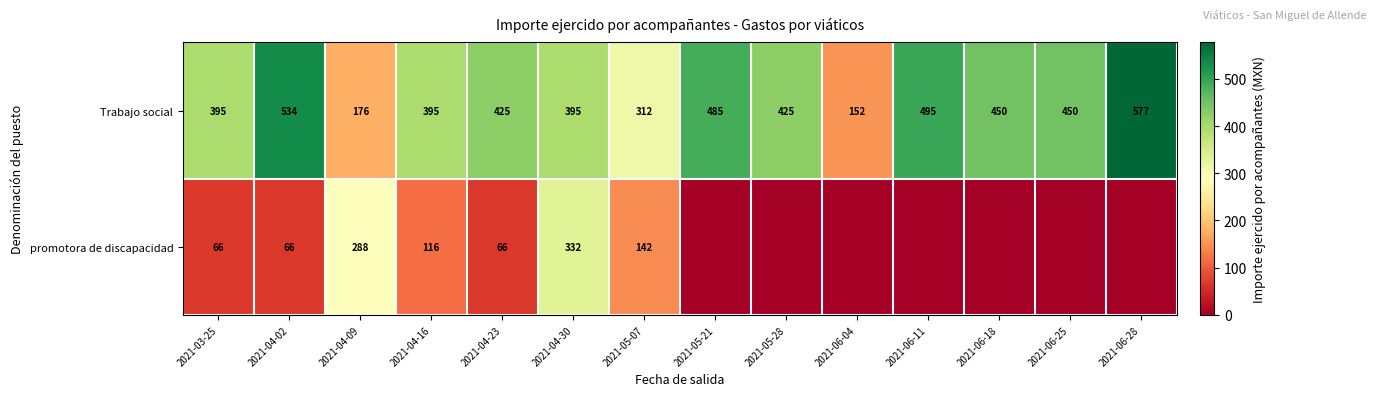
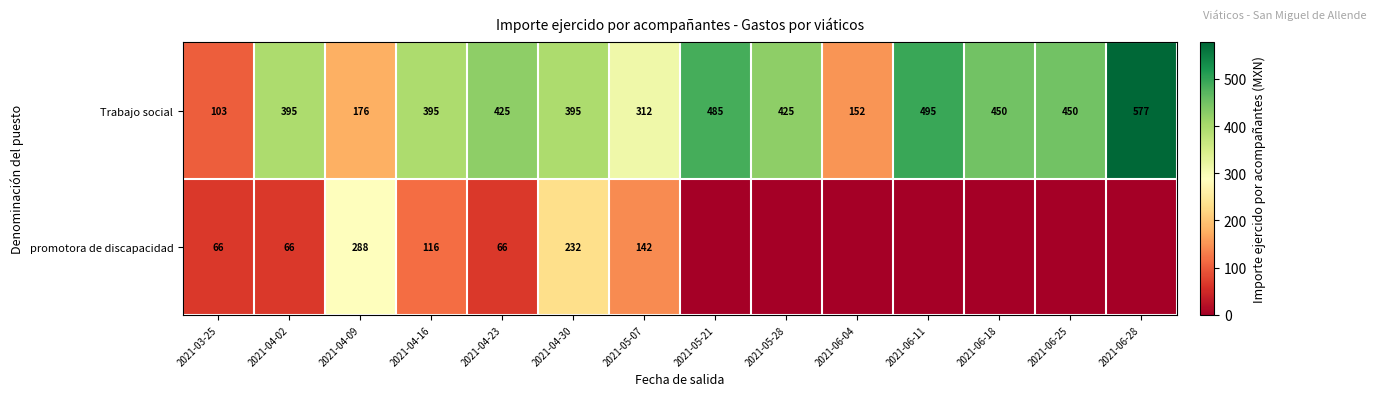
  {
    "Trabajo social": {
-     "2021-03-25": 395,
-     "2021-04-02": 534,
+     "2021-03-25": 103,
+     "2021-04-02": 395,
      "2021-04-09": 176,
      "2021-04-16": 395,
      "2021-04-23": 425,
      "2021-04-30": 395,
      "2021-05-07": 312,
      "2021-05-21": 485,
      "2021-05-28": 425,
      "2021-06-04": 152,
      "2021-06-11": 495,
      "2021-06-18": 450,
      "2021-06-25": 450,
      "2021-06-28": 577
    },
    "promotora de discapacidad": {
      "2021-03-25": 66,
      "2021-04-02": 66,
      "2021-04-09": 288,
      "2021-04-16": 116,
      "2021-04-23": 66,
-     "2021-04-30": 332,
+     "2021-04-30": 232,
      "2021-05-07": 142
    }
  }
